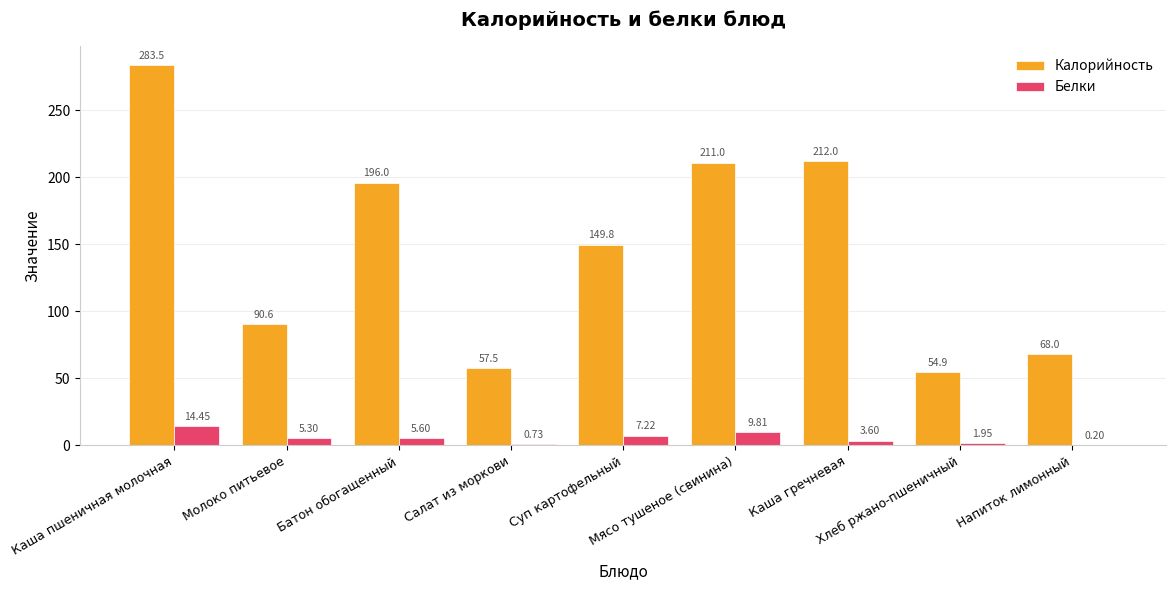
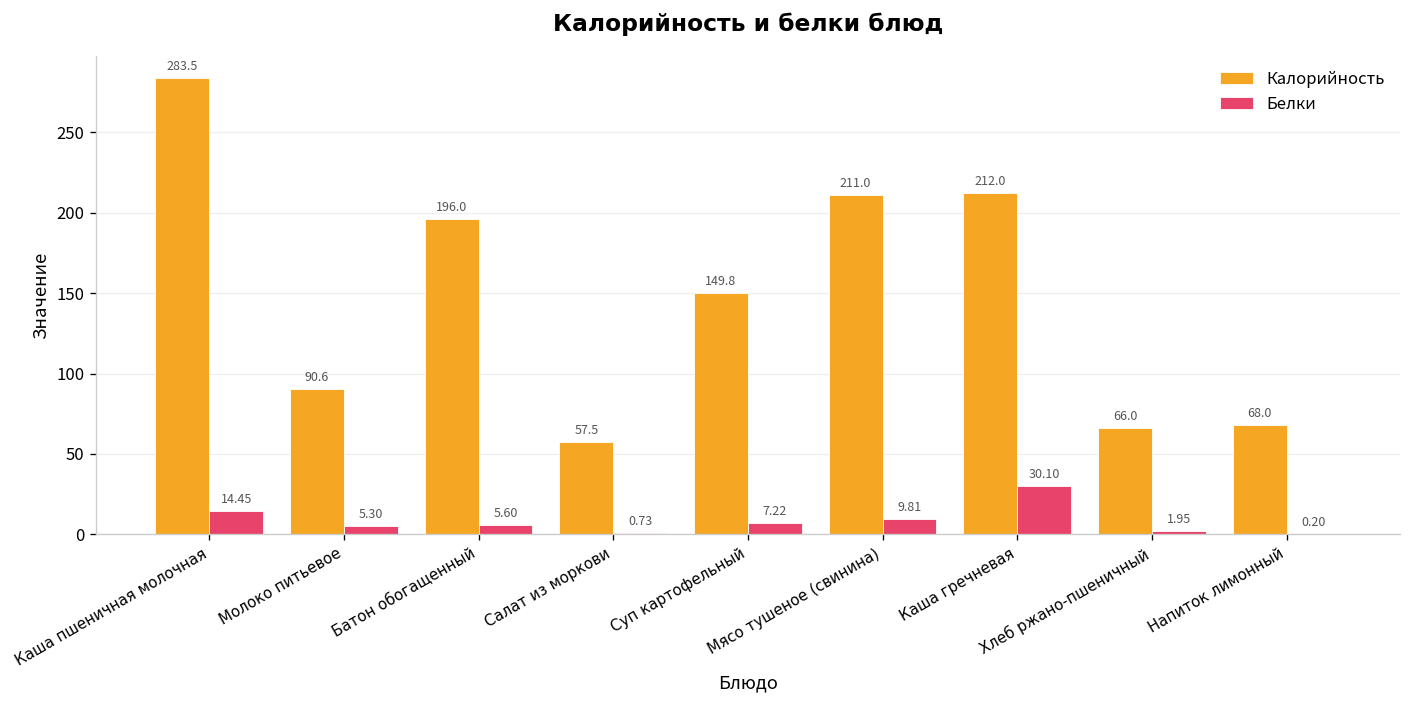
  {
    "Калорийность": {
      "Каша пшеничная молочная": 283.5,
      "Молоко питьевое": 90.6,
      "Батон обогащенный": 196.0,
      "Салат из моркови": 57.5,
      "Суп картофельный": 149.8,
      "Мясо тушеное (свинина)": 211.0,
      "Каша гречневая": 212.0,
-     "Хлеб ржано-пшеничный": 54.9,
+     "Хлеб ржано-пшеничный": 66.0,
      "Напиток лимонный": 68.0
    },
    "Белки": {
      "Каша пшеничная молочная": 14.45,
      "Молоко питьевое": 5.30,
      "Батон обогащенный": 5.60,
      "Салат из моркови": 0.73,
      "Суп картофельный": 7.22,
      "Мясо тушеное (свинина)": 9.81,
-     "Каша гречневая": 3.60,
+     "Каша гречневая": 30.10,
      "Хлеб ржано-пшеничный": 1.95,
      "Напиток лимонный": 0.20
    }
  }
